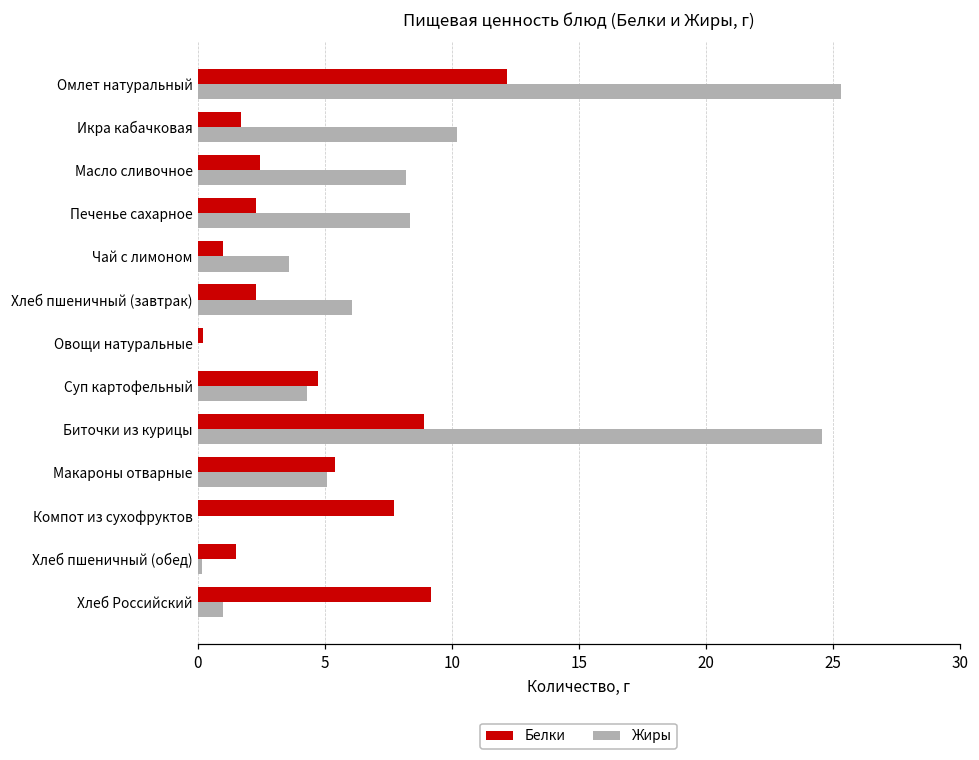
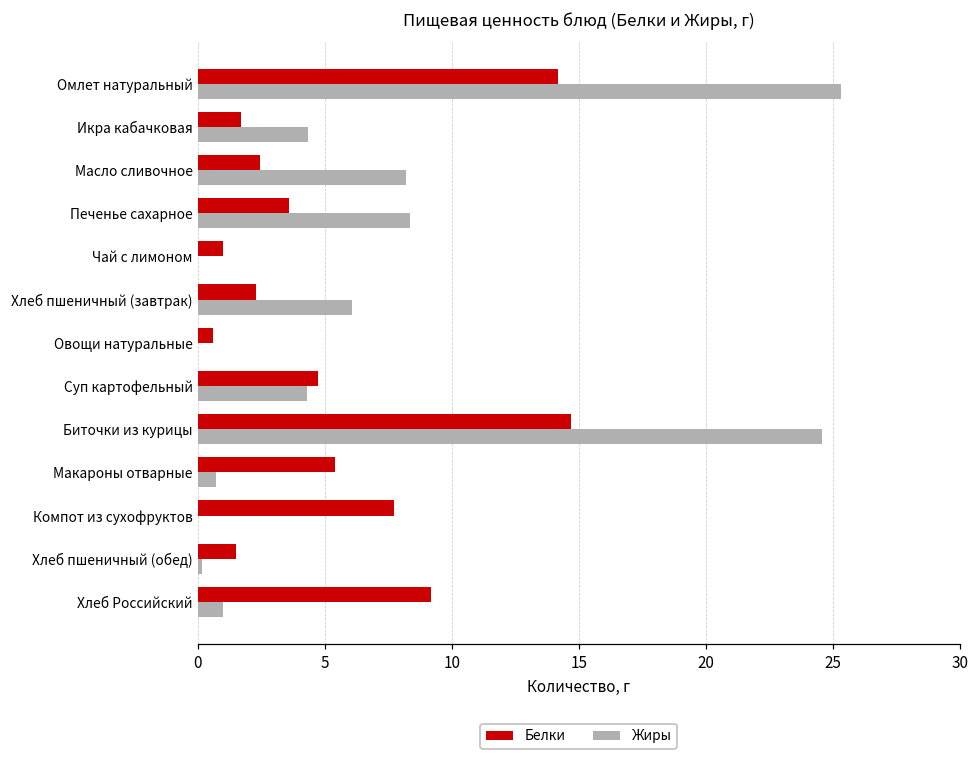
  {
    "Белки": {
-     "Омлет натуральный": 12.2,
+     "Омлет натуральный": 14.2,
      "Икра кабачковая": 1.7,
      "Масло сливочное": 2.4,
-     "Печенье сахарное": 2.3,
+     "Печенье сахарное": 3.6,
      "Чай с лимоном": 1.0,
      "Хлеб пшеничный (завтрак)": 2.3,
-     "Овощи натуральные": 0.2,
+     "Овощи натуральные": 0.6,
      "Суп картофельный": 4.7,
-     "Биточки из курицы": 8.9,
+     "Биточки из курицы": 14.7,
      "Макароны отварные": 5.4,
      "Компот из сухофруктов": 7.7,
      "Хлеб пшеничный (обед)": 1.5,
      "Хлеб Российский": 9.2
    },
    "Жиры": {
      "Омлет натуральный": 25.4,
-     "Икра кабачковая": 10.2,
+     "Икра кабачковая": 4.3,
      "Масло сливочное": 8.2,
      "Печенье сахарное": 8.3,
-     "Чай с лимоном": 3.6,
+     "Чай с лимоном": 0.0,
      "Хлеб пшеничный (завтрак)": 6.1,
      "Овощи натуральные": 0.0,
      "Суп картофельный": 4.3,
      "Биточки из курицы": 24.6,
-     "Макароны отварные": 5.1,
+     "Макароны отварные": 0.7,
      "Компот из сухофруктов": 0.0,
      "Хлеб пшеничный (обед)": 0.2,
      "Хлеб Российский": 1.0
    }
  }
